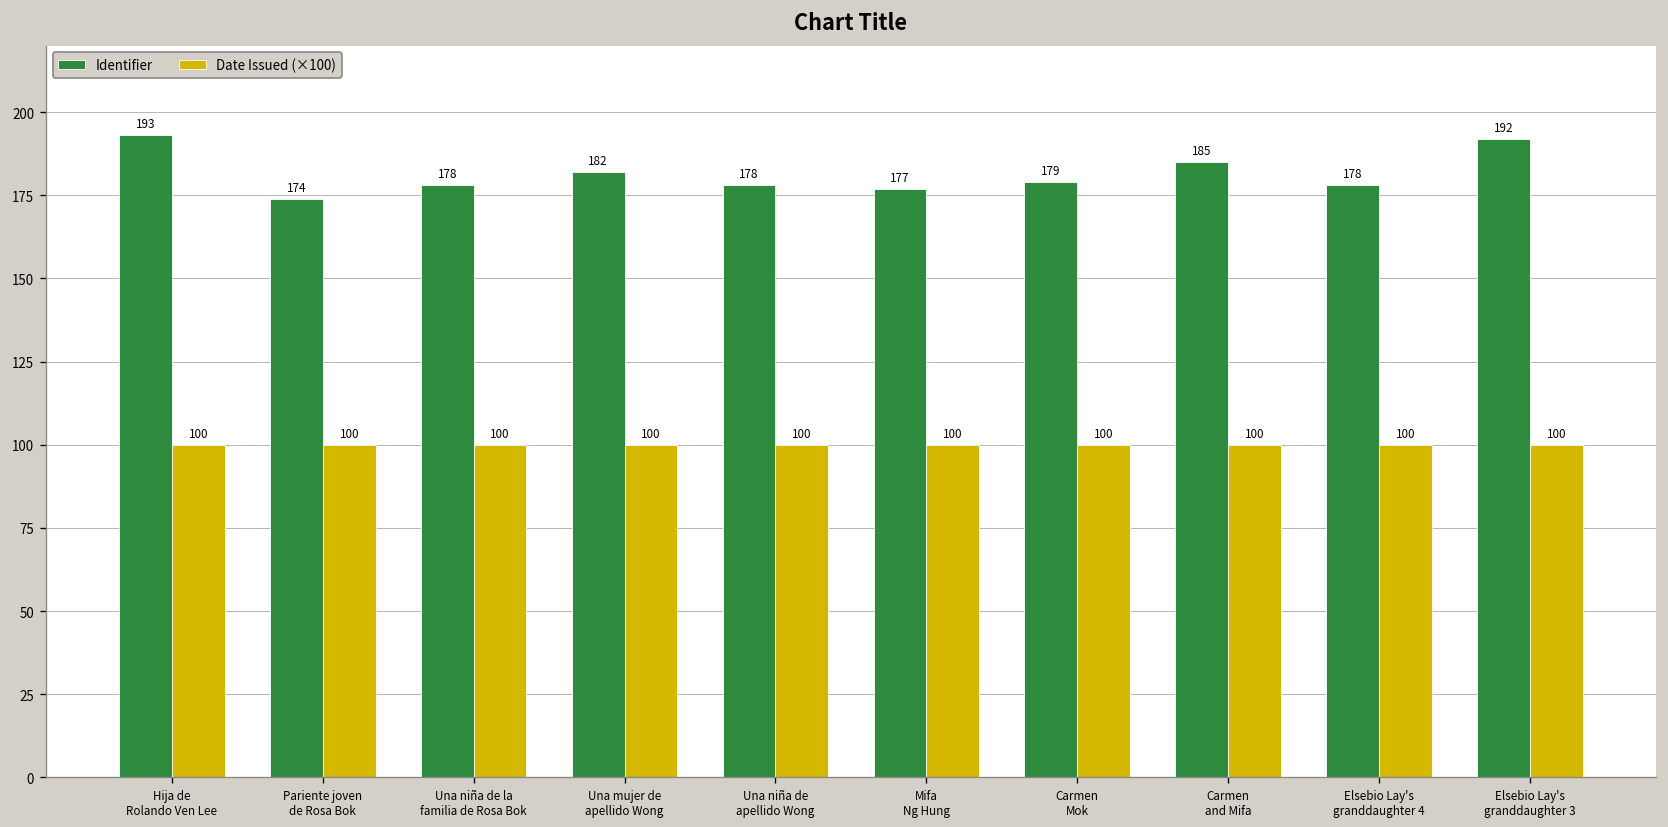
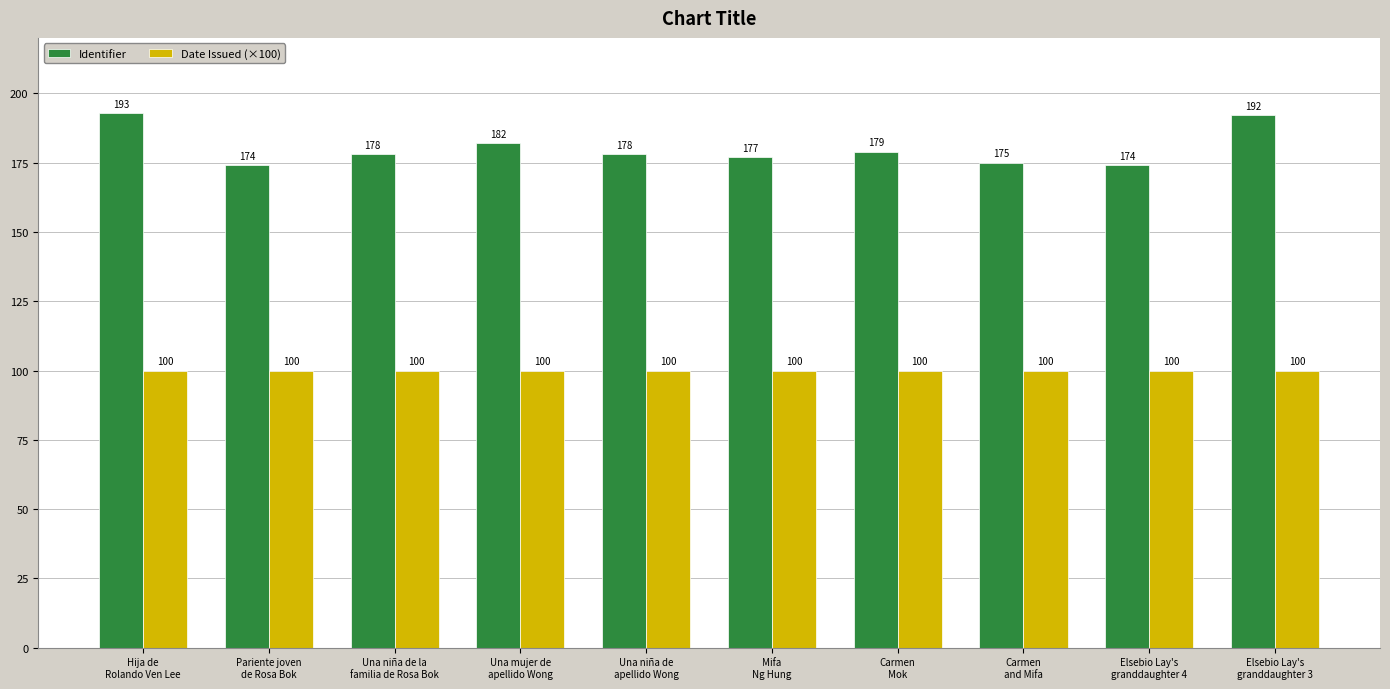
  {
    "Identifier": {
      "Hija de Rolando Ven Lee": 193,
      "Pariente joven de Rosa Bok": 174,
      "Una niña de la familia de Rosa Bok": 178,
      "Una mujer de apellido Wong": 182,
      "Una niña de apellido Wong": 178,
      "Mifa Ng Hung": 177,
      "Carmen Mok": 179,
-     "Carmen and Mifa": 185,
-     "Elsebio Lay's granddaughter 4": 178,
+     "Carmen and Mifa": 175,
+     "Elsebio Lay's granddaughter 4": 174,
      "Elsebio Lay's granddaughter 3": 192
    },
    "Date Issued (×100)": {
      "Hija de Rolando Ven Lee": 100,
      "Pariente joven de Rosa Bok": 100,
      "Una niña de la familia de Rosa Bok": 100,
      "Una mujer de apellido Wong": 100,
      "Una niña de apellido Wong": 100,
      "Mifa Ng Hung": 100,
      "Carmen Mok": 100,
      "Carmen and Mifa": 100,
      "Elsebio Lay's granddaughter 4": 100,
      "Elsebio Lay's granddaughter 3": 100
    }
  }
